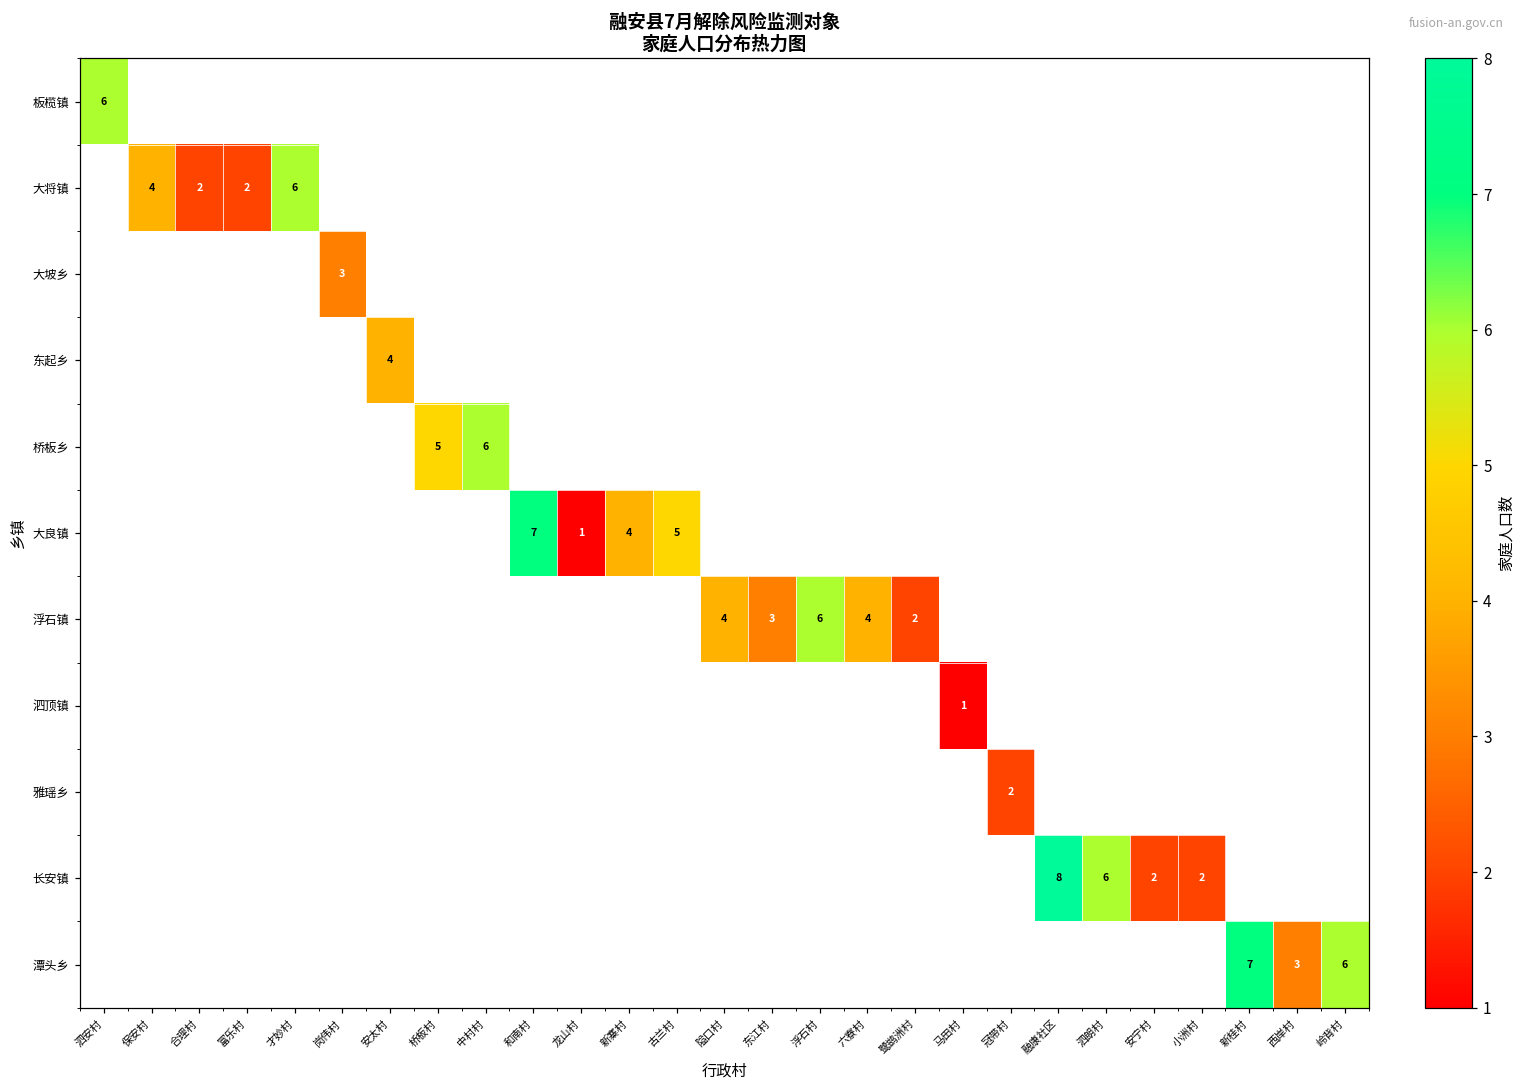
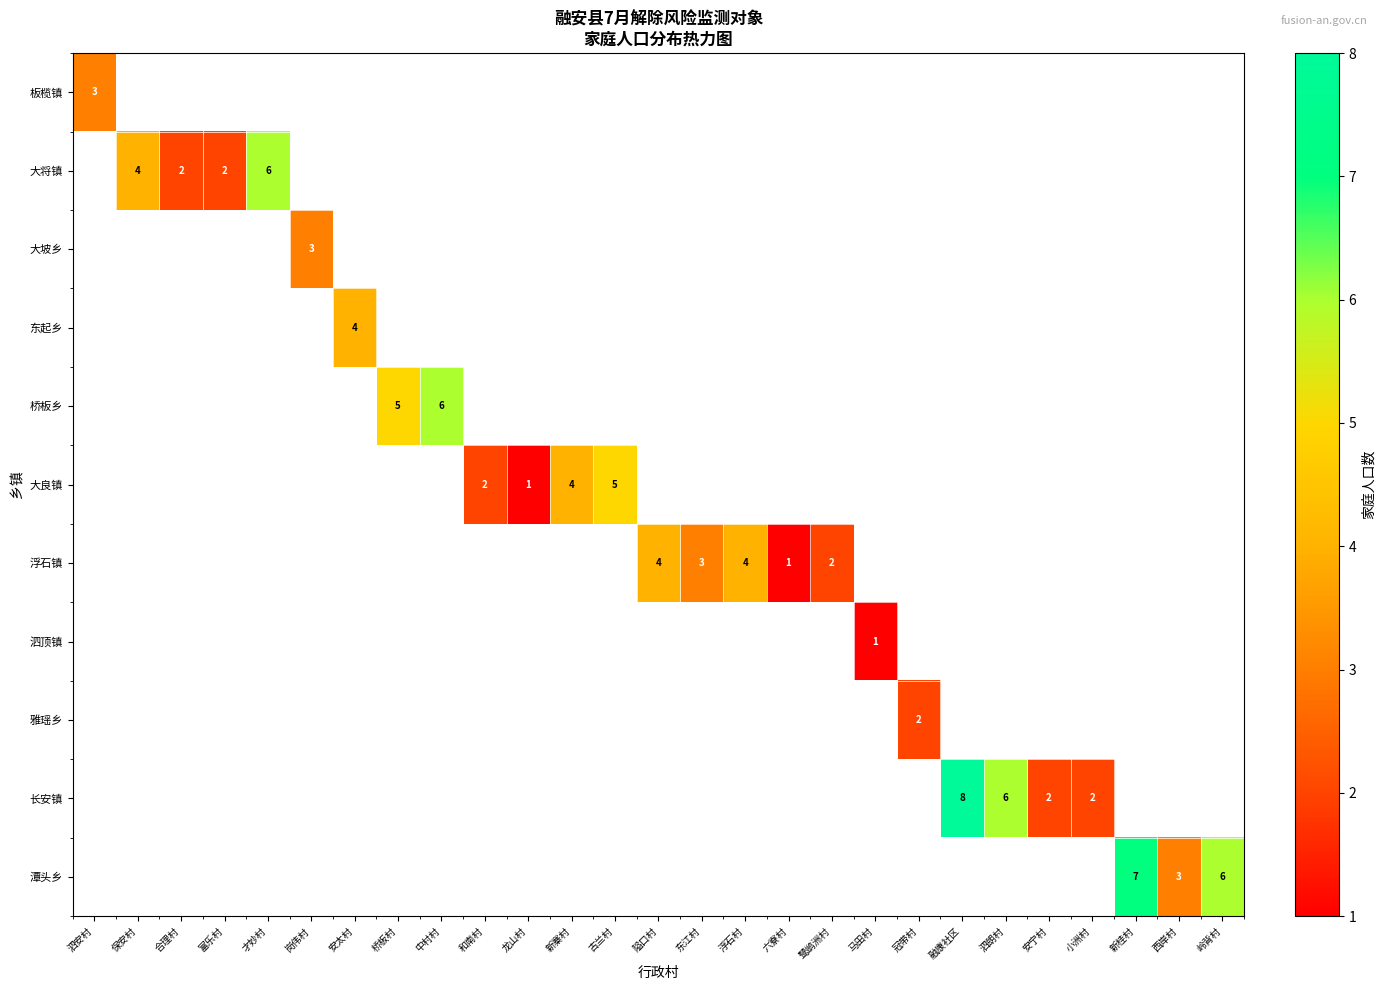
  {
    "板榄镇": {
-     "泗安村": 6
+     "泗安村": 3
    },
    "大将镇": {
      "保安村": 4,
      "合理村": 2,
      "富乐村": 2,
      "才妙村": 6
    },
    "大坡乡": {
      "岗伟村": 3
    },
    "东起乡": {
      "安太村": 4
    },
    "桥板乡": {
      "桥板村": 5,
      "中村村": 6
    },
    "大良镇": {
-     "和南村": 7,
+     "和南村": 2,
      "龙山村": 1,
      "新寨村": 4,
      "古兰村": 5
    },
    "浮石镇": {
      "隘口村": 4,
      "东江村": 3,
-     "浮石村": 6,
-     "六寮村": 4,
+     "浮石村": 4,
+     "六寮村": 1,
      "鹭鹚洲村": 2
    },
    "泗顶镇": {
      "马田村": 1
    },
    "雅瑶乡": {
      "冠带村": 2
    },
    "长安镇": {
      "融康社区": 8,
      "泗朗村": 6,
      "安宁村": 2,
      "小洲村": 2
    },
    "潭头乡": {
      "新桂村": 7,
      "西岸村": 3,
      "岭背村": 6
    }
  }
